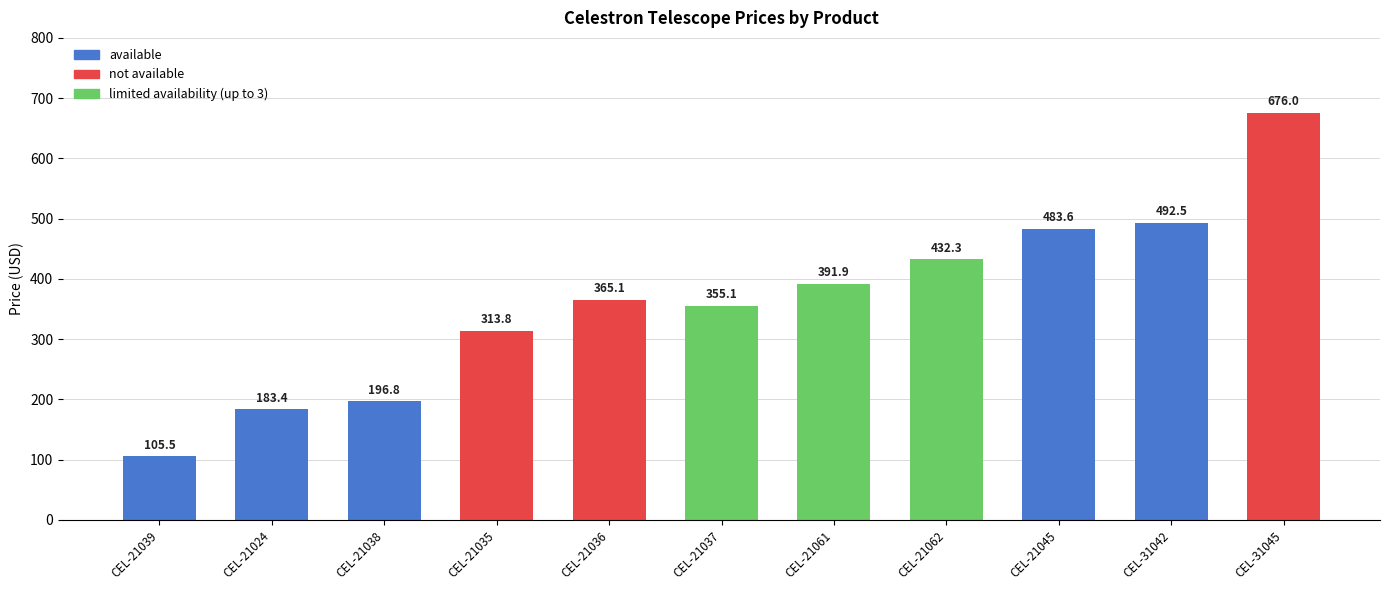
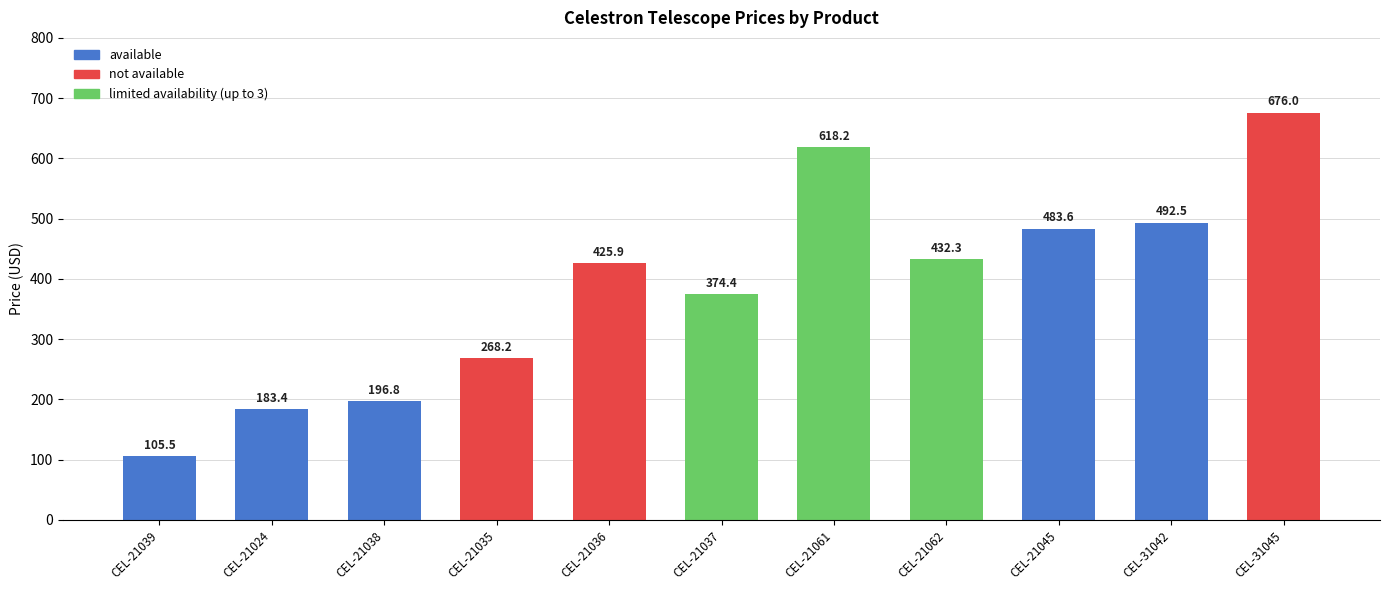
  {
    "CEL-21039": 105.5,
    "CEL-21024": 183.4,
    "CEL-21038": 196.8,
-   "CEL-21035": 313.8,
-   "CEL-21036": 365.1,
-   "CEL-21037": 355.1,
-   "CEL-21061": 391.9,
+   "CEL-21035": 268.2,
+   "CEL-21036": 425.9,
+   "CEL-21037": 374.4,
+   "CEL-21061": 618.2,
    "CEL-21062": 432.3,
    "CEL-21045": 483.6,
    "CEL-31042": 492.5,
    "CEL-31045": 676.0
  }
